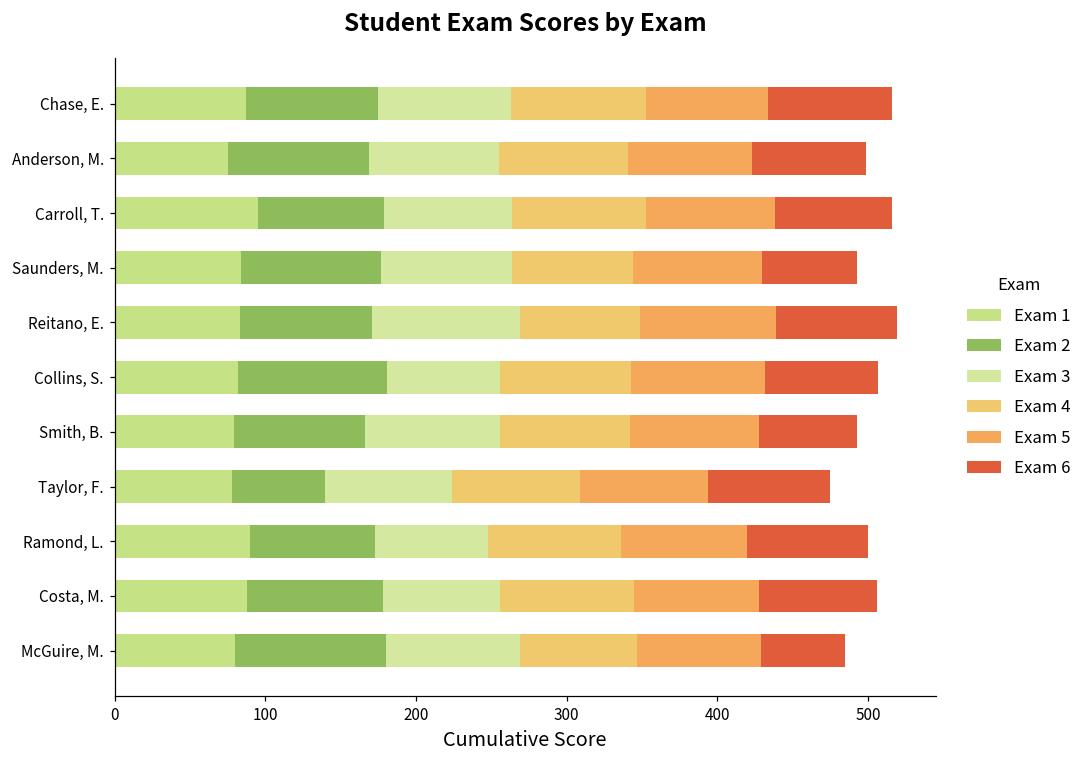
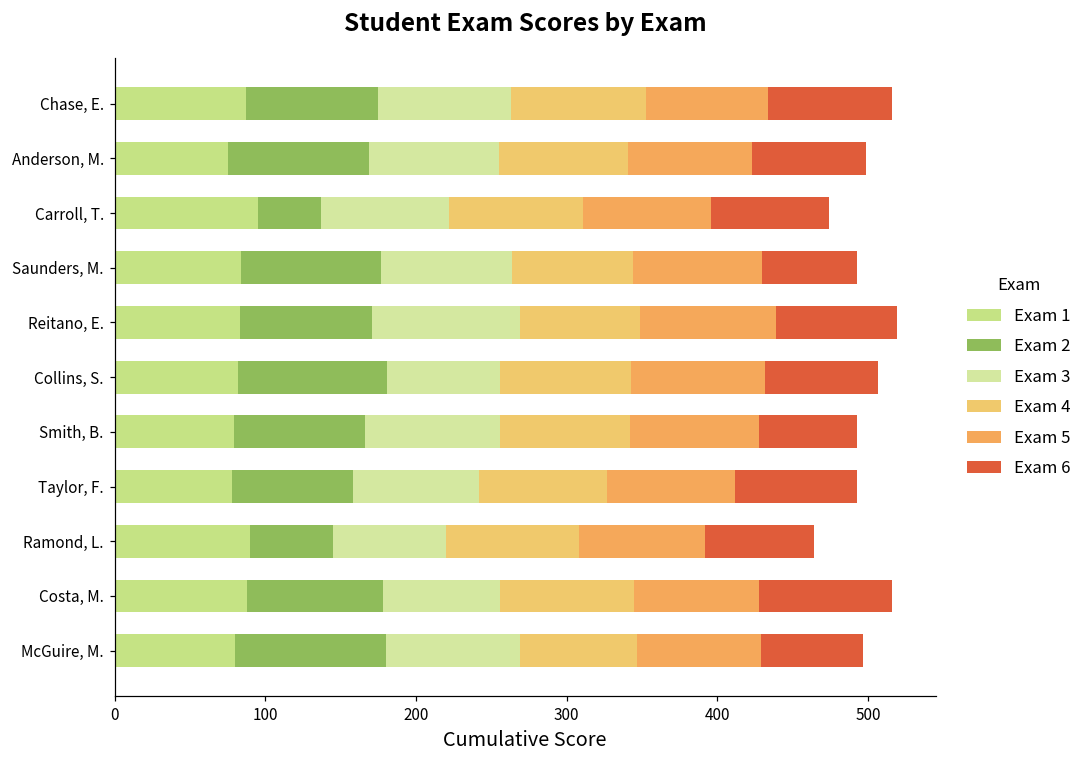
  {
    "Exam 2": {
      "Chase, E.": 88,
      "Anderson, M.": 94,
-     "Carroll, T.": 84,
+     "Carroll, T.": 42,
      "Saunders, M.": 93,
      "Reitano, E.": 88,
      "Collins, S.": 99,
      "Smith, B.": 87,
-     "Taylor, F.": 62,
-     "Ramond, L.": 83,
+     "Taylor, F.": 80,
+     "Ramond, L.": 55,
      "Costa, M.": 90,
      "McGuire, M.": 100
    },
    "Exam 6": {
      "Chase, E.": 82,
      "Anderson, M.": 76,
      "Carroll, T.": 78,
      "Saunders, M.": 63,
      "Reitano, E.": 80,
      "Collins, S.": 75,
      "Smith, B.": 65,
      "Taylor, F.": 81,
-     "Ramond, L.": 80,
-     "Costa, M.": 78,
-     "McGuire, M.": 56
+     "Ramond, L.": 72,
+     "Costa, M.": 88,
+     "McGuire, M.": 68
    }
  }
